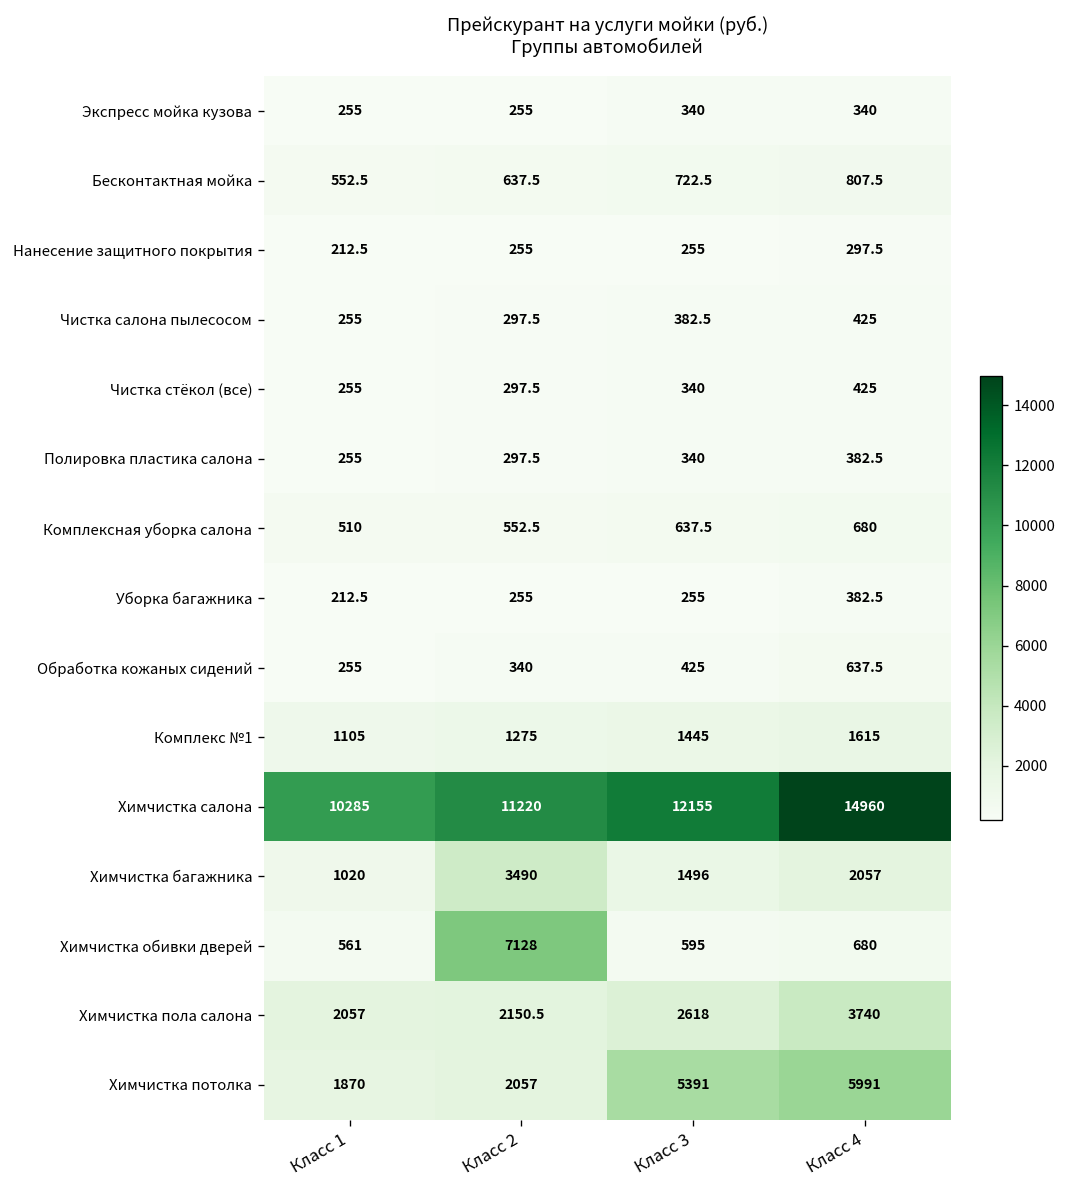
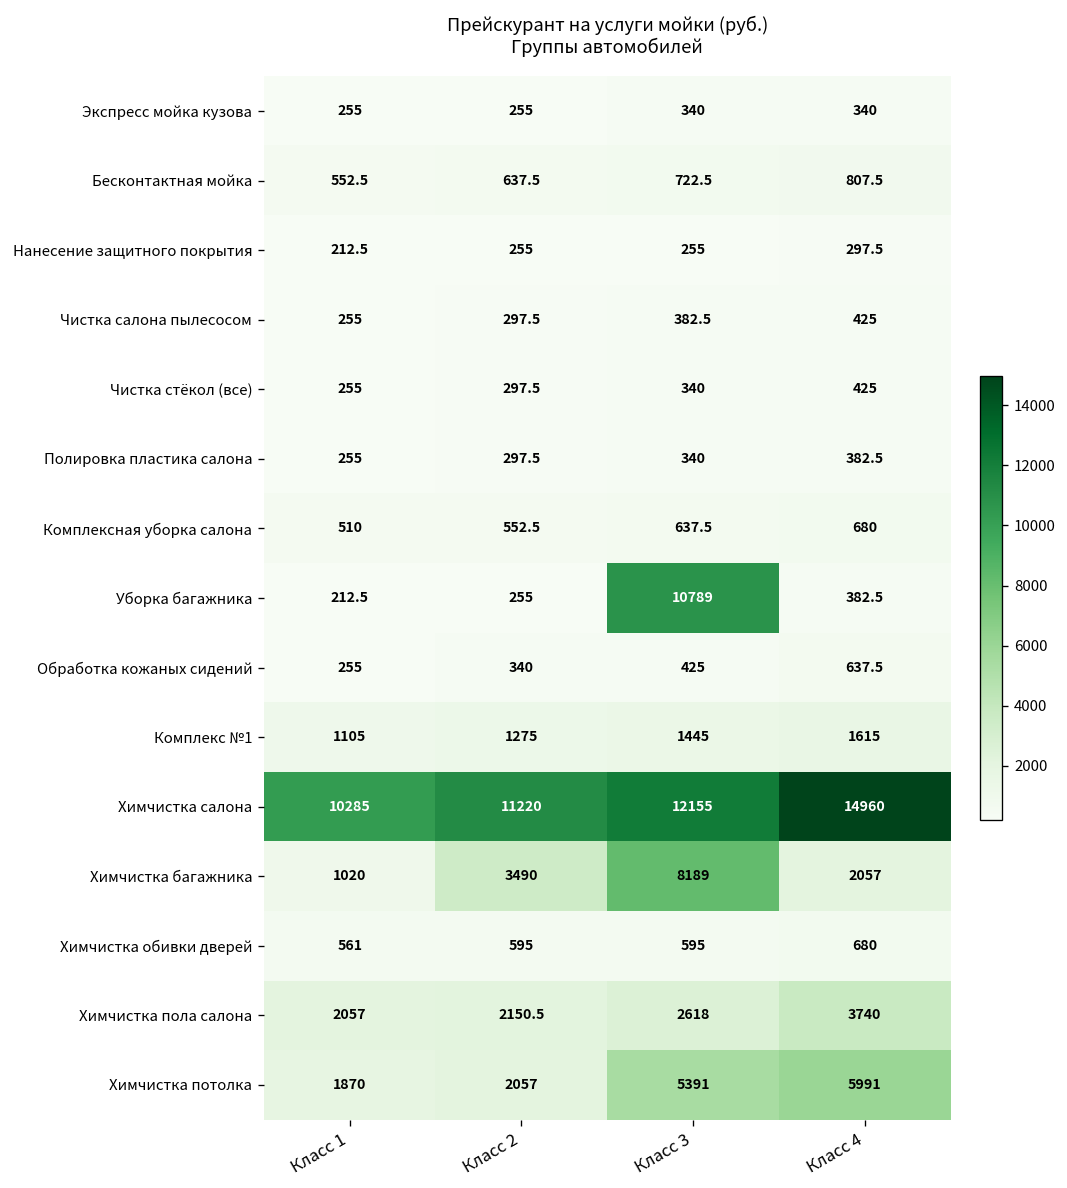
  {
    "Экспресс мойка кузова": {
      "Класс 1": 255,
      "Класс 2": 255,
      "Класс 3": 340,
      "Класс 4": 340
    },
    "Бесконтактная мойка": {
      "Класс 1": 552.5,
      "Класс 2": 637.5,
      "Класс 3": 722.5,
      "Класс 4": 807.5
    },
    "Нанесение защитного покрытия": {
      "Класс 1": 212.5,
      "Класс 2": 255,
      "Класс 3": 255,
      "Класс 4": 297.5
    },
    "Чистка салона пылесосом": {
      "Класс 1": 255,
      "Класс 2": 297.5,
      "Класс 3": 382.5,
      "Класс 4": 425
    },
    "Чистка стёкол (все)": {
      "Класс 1": 255,
      "Класс 2": 297.5,
      "Класс 3": 340,
      "Класс 4": 425
    },
    "Полировка пластика салона": {
      "Класс 1": 255,
      "Класс 2": 297.5,
      "Класс 3": 340,
      "Класс 4": 382.5
    },
    "Комплексная уборка салона": {
      "Класс 1": 510,
      "Класс 2": 552.5,
      "Класс 3": 637.5,
      "Класс 4": 680
    },
    "Уборка багажника": {
      "Класс 1": 212.5,
      "Класс 2": 255,
-     "Класс 3": 255,
+     "Класс 3": 10789,
      "Класс 4": 382.5
    },
    "Обработка кожаных сидений": {
      "Класс 1": 255,
      "Класс 2": 340,
      "Класс 3": 425,
      "Класс 4": 637.5
    },
    "Комплекс №1": {
      "Класс 1": 1105,
      "Класс 2": 1275,
      "Класс 3": 1445,
      "Класс 4": 1615
    },
    "Химчистка салона": {
      "Класс 1": 10285,
      "Класс 2": 11220,
      "Класс 3": 12155,
      "Класс 4": 14960
    },
    "Химчистка багажника": {
      "Класс 1": 1020,
      "Класс 2": 3490,
-     "Класс 3": 1496,
+     "Класс 3": 8189,
      "Класс 4": 2057
    },
    "Химчистка обивки дверей": {
      "Класс 1": 561,
-     "Класс 2": 7128,
+     "Класс 2": 595,
      "Класс 3": 595,
      "Класс 4": 680
    },
    "Химчистка пола салона": {
      "Класс 1": 2057,
      "Класс 2": 2150.5,
      "Класс 3": 2618,
      "Класс 4": 3740
    },
    "Химчистка потолка": {
      "Класс 1": 1870,
      "Класс 2": 2057,
      "Класс 3": 5391,
      "Класс 4": 5991
    }
  }
